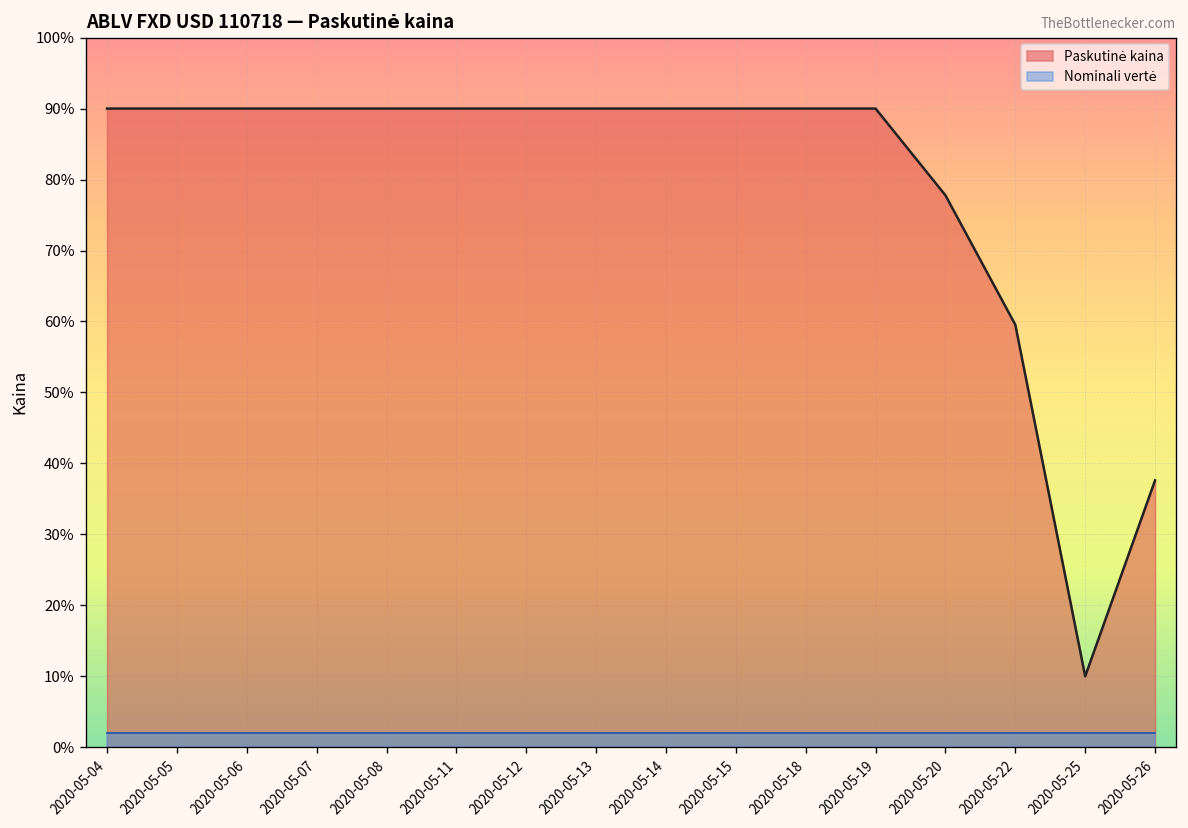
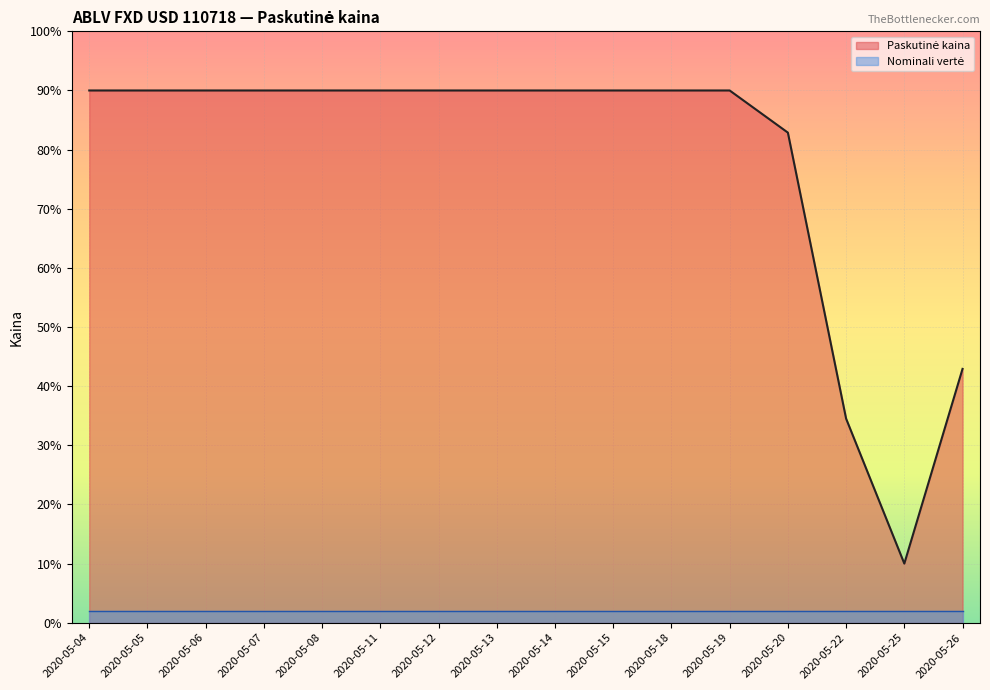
  {
    "Paskutinė kaina": {
      "2020-05-04": "90%",
      "2020-05-05": "90%",
      "2020-05-06": "90%",
      "2020-05-07": "90%",
      "2020-05-08": "90%",
      "2020-05-11": "90%",
      "2020-05-12": "90%",
      "2020-05-13": "90%",
      "2020-05-14": "90%",
      "2020-05-15": "90%",
      "2020-05-18": "90%",
      "2020-05-19": "90%",
-     "2020-05-20": "78%",
-     "2020-05-22": "60%",
+     "2020-05-20": "83%",
+     "2020-05-22": "35%",
      "2020-05-25": "10%",
-     "2020-05-26": "38%"
+     "2020-05-26": "43%"
    },
    "Nominali vertė": {
      "2020-05-04": "2%",
      "2020-05-05": "2%",
      "2020-05-06": "2%",
      "2020-05-07": "2%",
      "2020-05-08": "2%",
      "2020-05-11": "2%",
      "2020-05-12": "2%",
      "2020-05-13": "2%",
      "2020-05-14": "2%",
      "2020-05-15": "2%",
      "2020-05-18": "2%",
      "2020-05-19": "2%",
      "2020-05-20": "2%",
      "2020-05-22": "2%",
      "2020-05-25": "2%",
      "2020-05-26": "2%"
    }
  }
